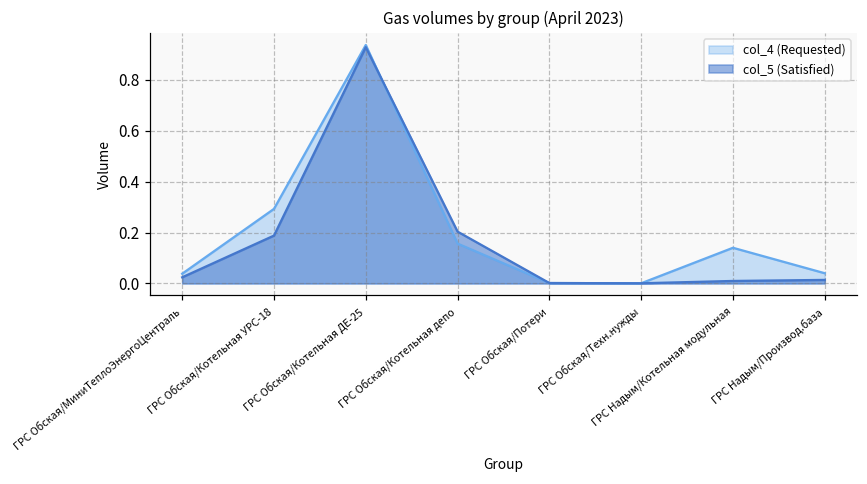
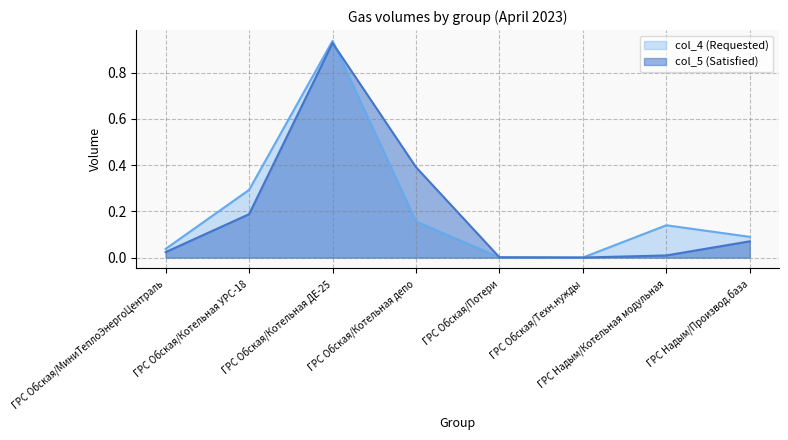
  {
    "col_4 (Requested)": {
      "ГРС Обская/МиниТеплоЭнергоЦентраль": 0.04,
      "ГРС Обская/Котельная УРС-18": 0.29,
      "ГРС Обская/Котельная депо": 0.16,
      "ГРС Надым/Котельная модульная": 0.14,
-     "ГРС Надым/Производ.база": 0.04
+     "ГРС Надым/Производ.база": 0.09
    },
    "col_5 (Satisfied)": {
      "ГРС Обская/МиниТеплоЭнергоЦентраль": 0.02,
      "ГРС Обская/Котельная УРС-18": 0.19,
-     "ГРС Обская/Котельная депо": 0.20,
+     "ГРС Обская/Котельная депо": 0.39,
      "ГРС Надым/Котельная модульная": 0.01,
-     "ГРС Надым/Производ.база": 0.01
+     "ГРС Надым/Производ.база": 0.07
    }
  }
